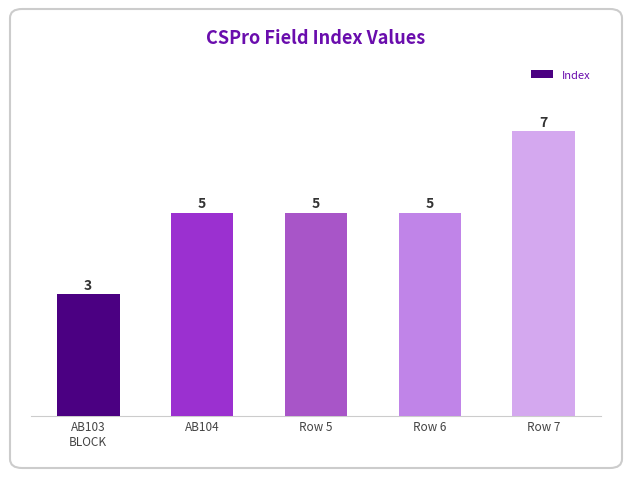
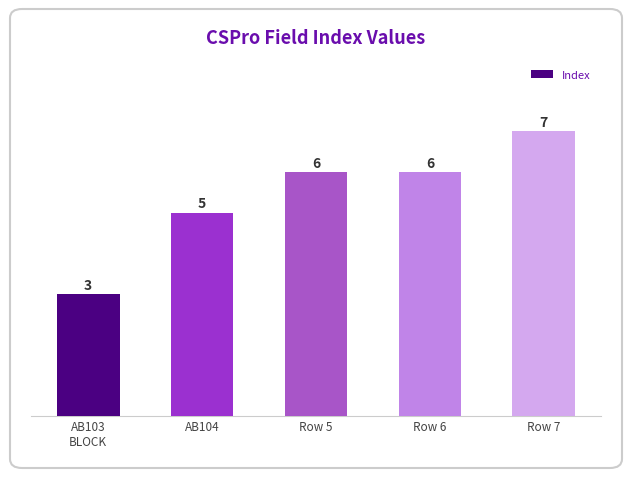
  {
    "AB103 BLOCK": 3,
    "AB104": 5,
-   "Row 5": 5,
-   "Row 6": 5,
+   "Row 5": 6,
+   "Row 6": 6,
    "Row 7": 7
  }
